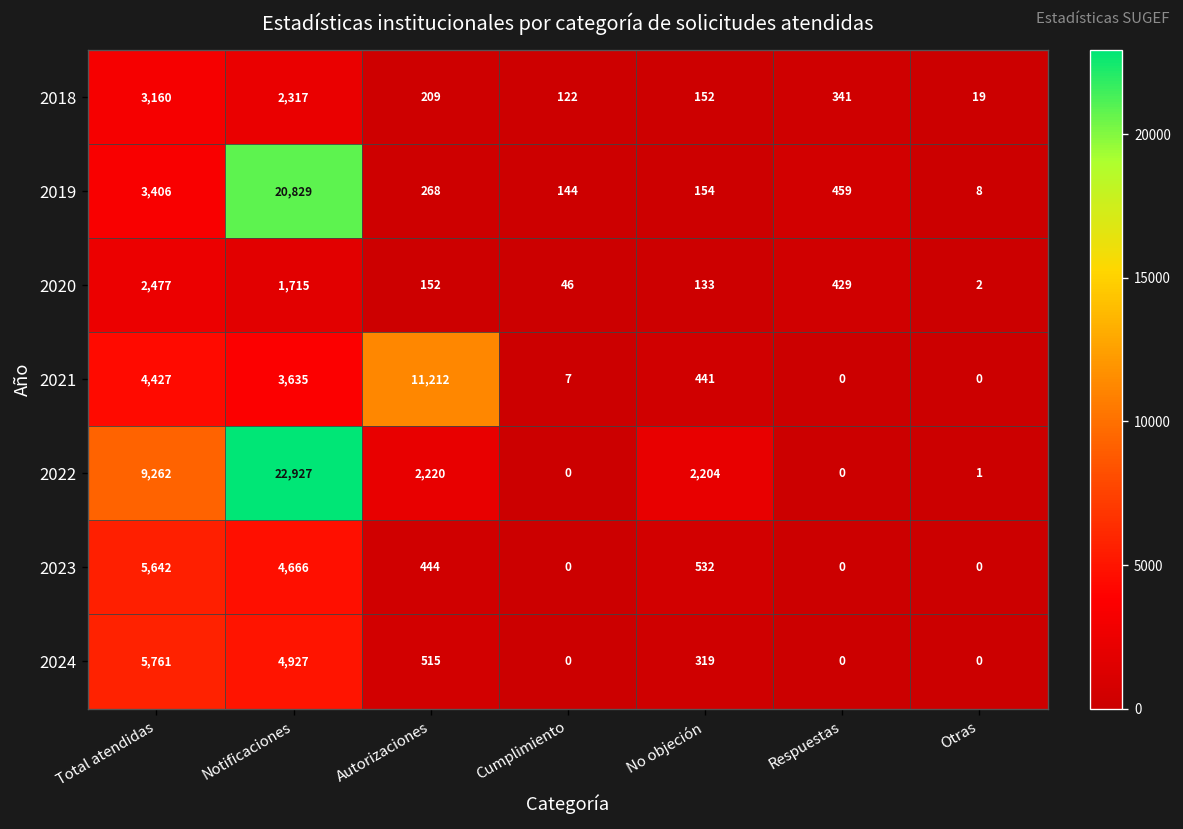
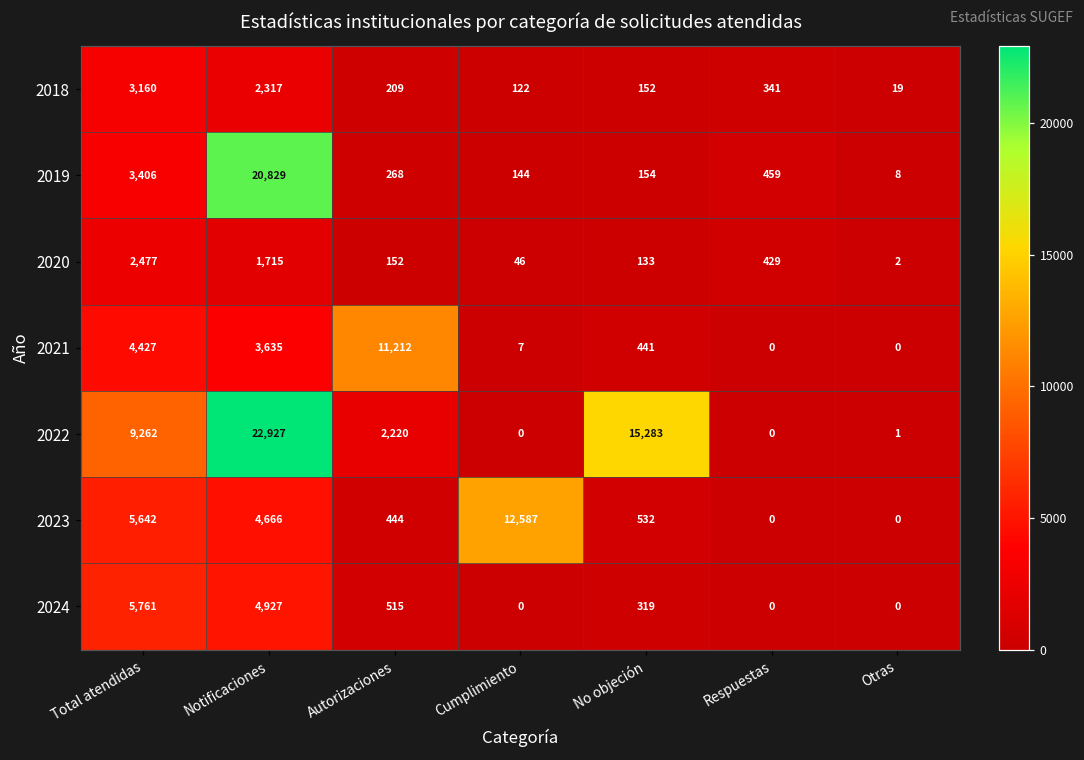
  {
    "2018": {
      "Total atendidas": "3,160",
      "Notificaciones": "2,317",
      "Autorizaciones": "209",
      "Cumplimiento": "122",
      "No objeción": "152",
      "Respuestas": "341",
      "Otras": "19"
    },
    "2019": {
      "Total atendidas": "3,406",
      "Notificaciones": "20,829",
      "Autorizaciones": "268",
      "Cumplimiento": "144",
      "No objeción": "154",
      "Respuestas": "459",
      "Otras": "8"
    },
    "2020": {
      "Total atendidas": "2,477",
      "Notificaciones": "1,715",
      "Autorizaciones": "152",
      "Cumplimiento": "46",
      "No objeción": "133",
      "Respuestas": "429",
      "Otras": "2"
    },
    "2021": {
      "Total atendidas": "4,427",
      "Notificaciones": "3,635",
      "Autorizaciones": "11,212",
      "Cumplimiento": "7",
      "No objeción": "441",
      "Respuestas": "0",
      "Otras": "0"
    },
    "2022": {
      "Total atendidas": "9,262",
      "Notificaciones": "22,927",
      "Autorizaciones": "2,220",
      "Cumplimiento": "0",
-     "No objeción": "2,204",
+     "No objeción": "15,283",
      "Respuestas": "0",
      "Otras": "1"
    },
    "2023": {
      "Total atendidas": "5,642",
      "Notificaciones": "4,666",
      "Autorizaciones": "444",
-     "Cumplimiento": "0",
+     "Cumplimiento": "12,587",
      "No objeción": "532",
      "Respuestas": "0",
      "Otras": "0"
    },
    "2024": {
      "Total atendidas": "5,761",
      "Notificaciones": "4,927",
      "Autorizaciones": "515",
      "Cumplimiento": "0",
      "No objeción": "319",
      "Respuestas": "0",
      "Otras": "0"
    }
  }
